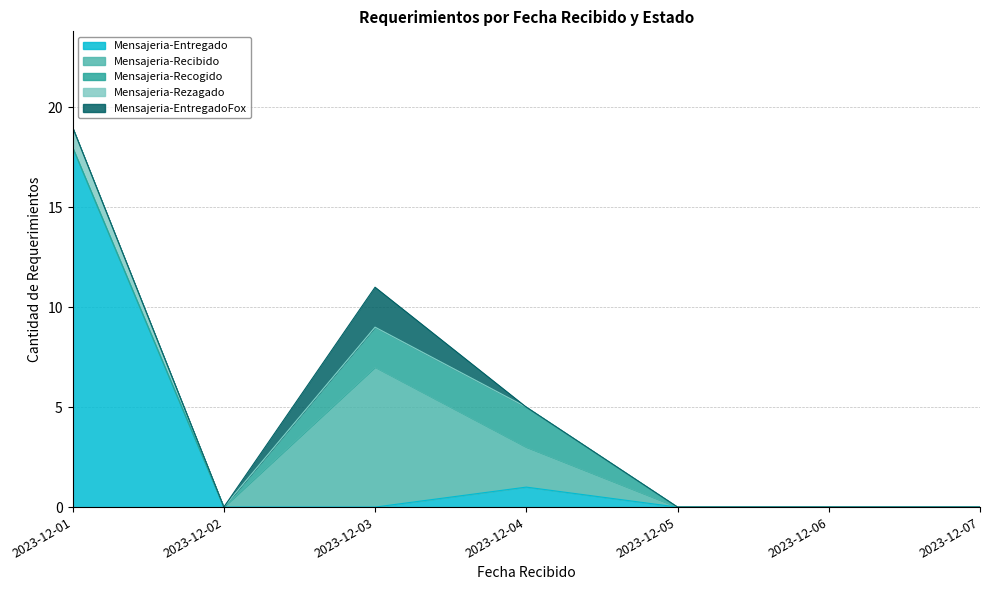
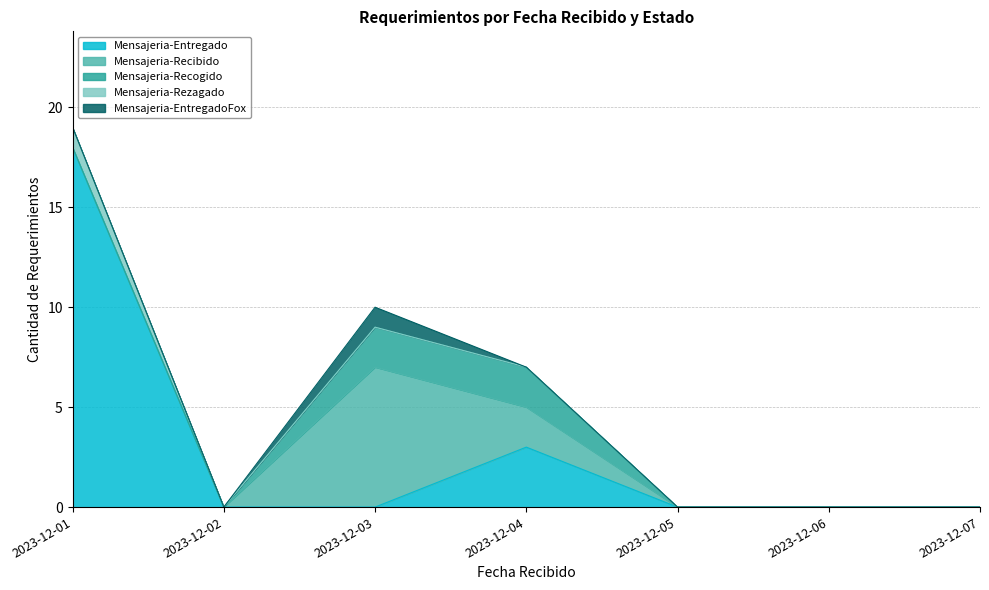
  {
    "Mensajeria-Entregado": {
      "2023-12-03": 0,
-     "2023-12-04": 1
+     "2023-12-04": 3
    },
    "Mensajeria-EntregadoFox": {
-     "2023-12-03": 2
+     "2023-12-03": 1
    }
  }
